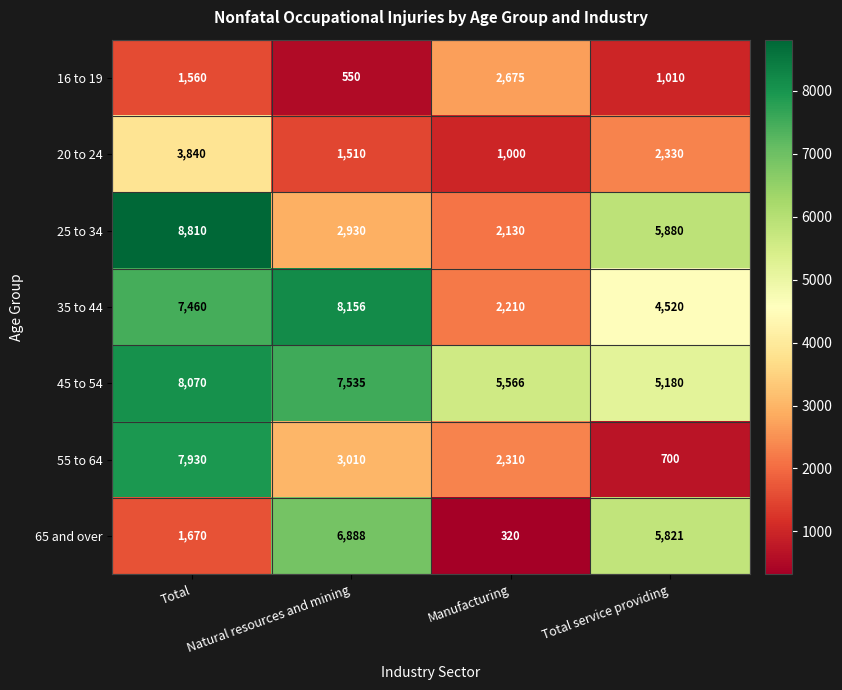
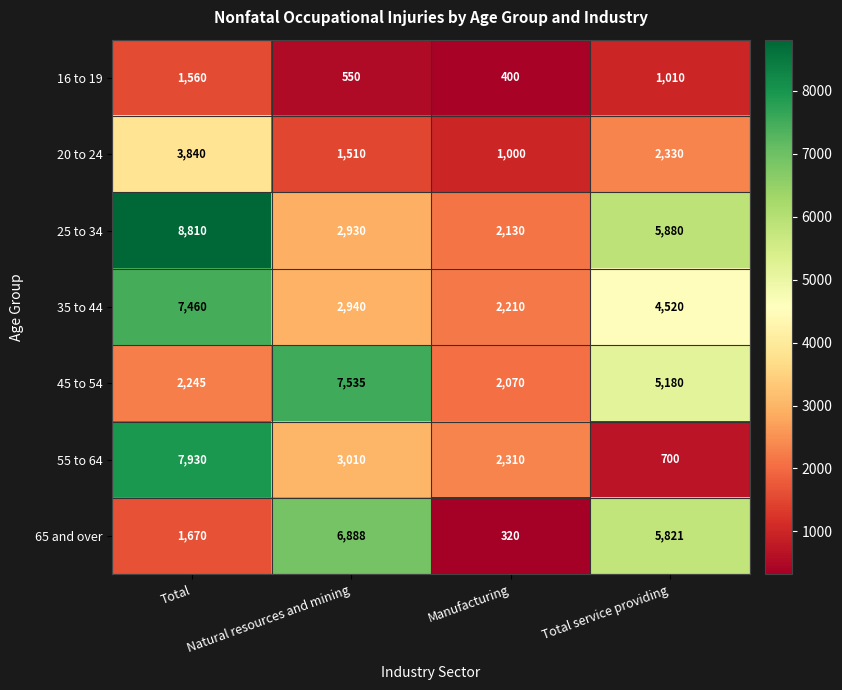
  {
    "16 to 19": {
      "Total": "1,560",
      "Natural resources and mining": "550",
-     "Manufacturing": "2,675",
+     "Manufacturing": "400",
      "Total service providing": "1,010"
    },
    "20 to 24": {
      "Total": "3,840",
      "Natural resources and mining": "1,510",
      "Manufacturing": "1,000",
      "Total service providing": "2,330"
    },
    "25 to 34": {
      "Total": "8,810",
      "Natural resources and mining": "2,930",
      "Manufacturing": "2,130",
      "Total service providing": "5,880"
    },
    "35 to 44": {
      "Total": "7,460",
-     "Natural resources and mining": "8,156",
+     "Natural resources and mining": "2,940",
      "Manufacturing": "2,210",
      "Total service providing": "4,520"
    },
    "45 to 54": {
-     "Total": "8,070",
+     "Total": "2,245",
      "Natural resources and mining": "7,535",
-     "Manufacturing": "5,566",
+     "Manufacturing": "2,070",
      "Total service providing": "5,180"
    },
    "55 to 64": {
      "Total": "7,930",
      "Natural resources and mining": "3,010",
      "Manufacturing": "2,310",
      "Total service providing": "700"
    },
    "65 and over": {
      "Total": "1,670",
      "Natural resources and mining": "6,888",
      "Manufacturing": "320",
      "Total service providing": "5,821"
    }
  }
